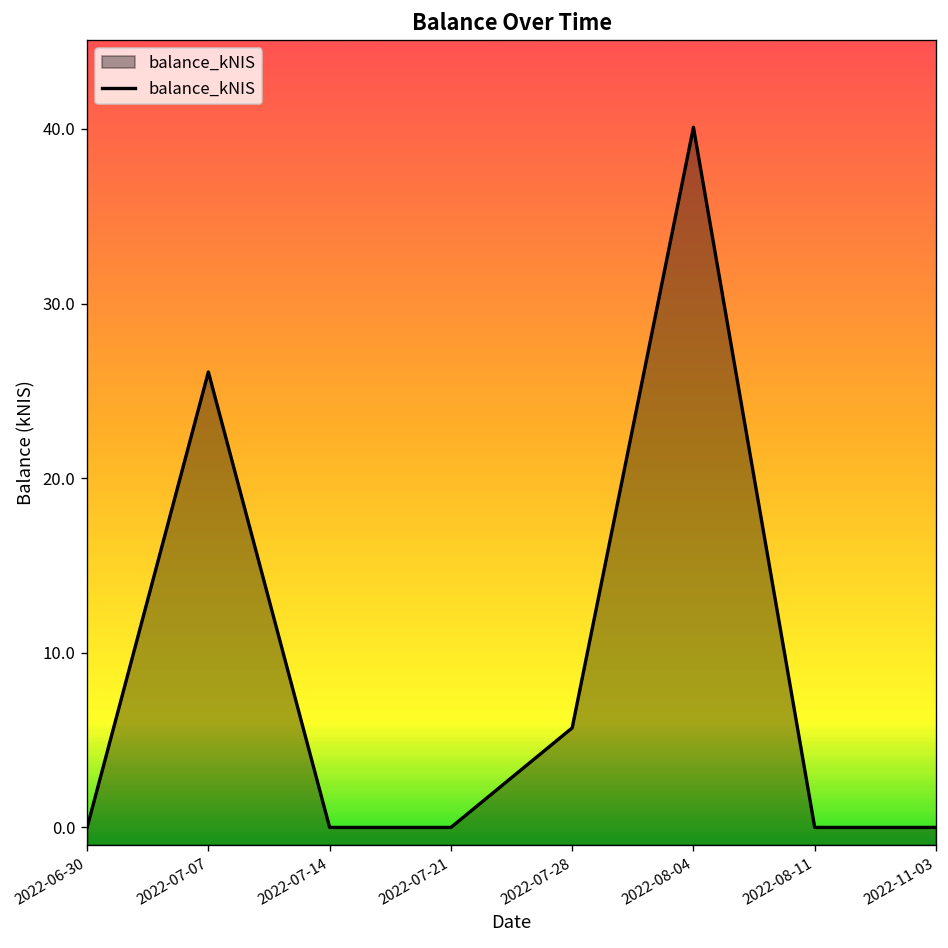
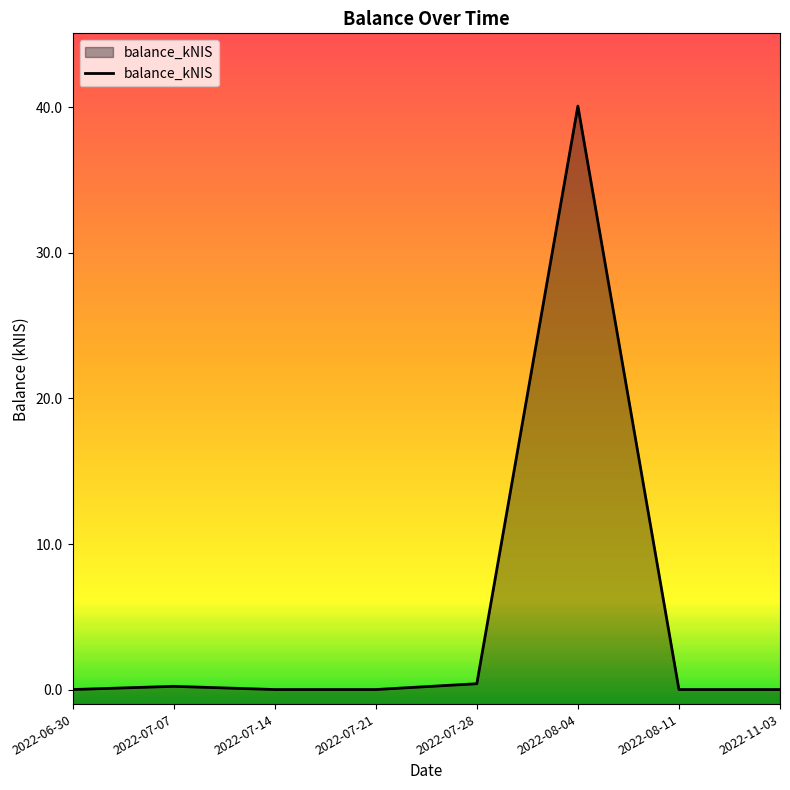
  {
    "2022-06-30": 0.0,
-   "2022-07-07": 26.1,
+   "2022-07-07": 0.2,
    "2022-07-14": 0.0,
    "2022-07-21": 0.0,
-   "2022-07-28": 5.7,
+   "2022-07-28": 0.4,
    "2022-08-04": 40.1,
    "2022-08-11": 0.0,
    "2022-11-03": 0.0
  }
